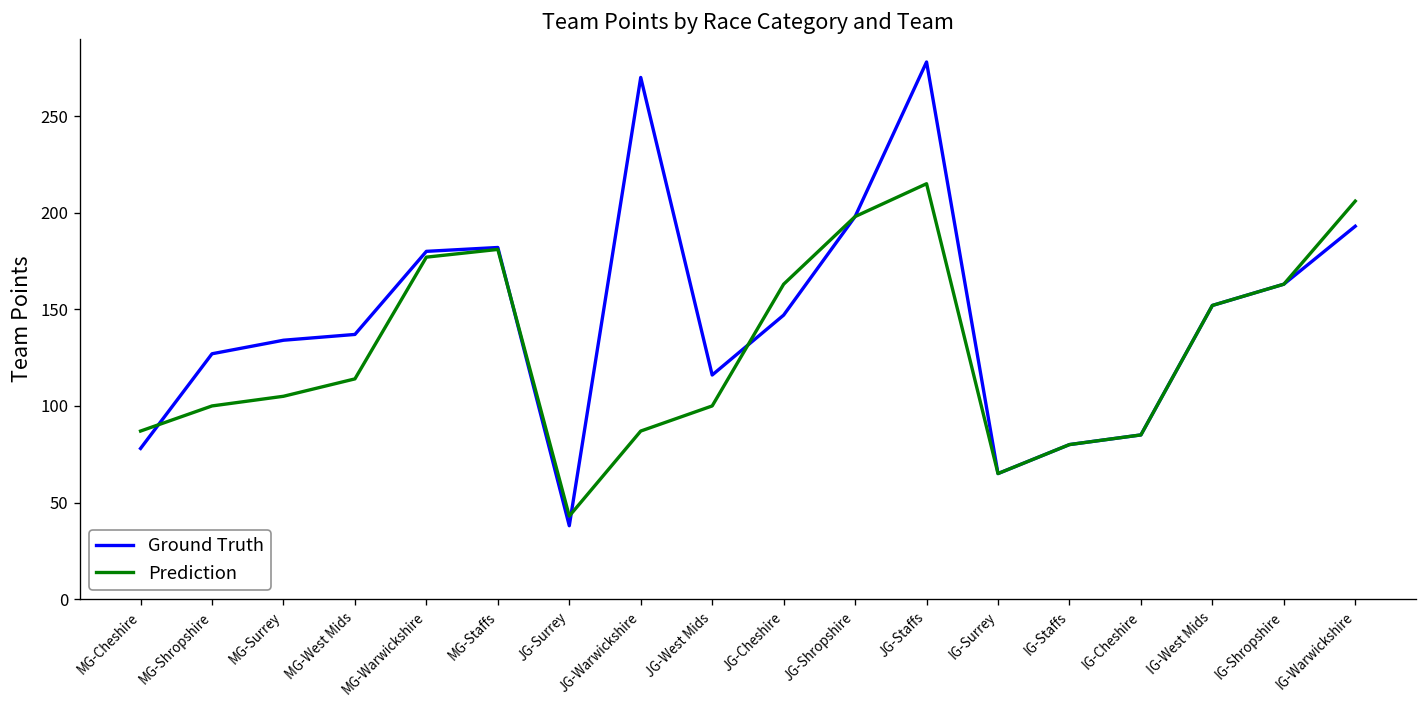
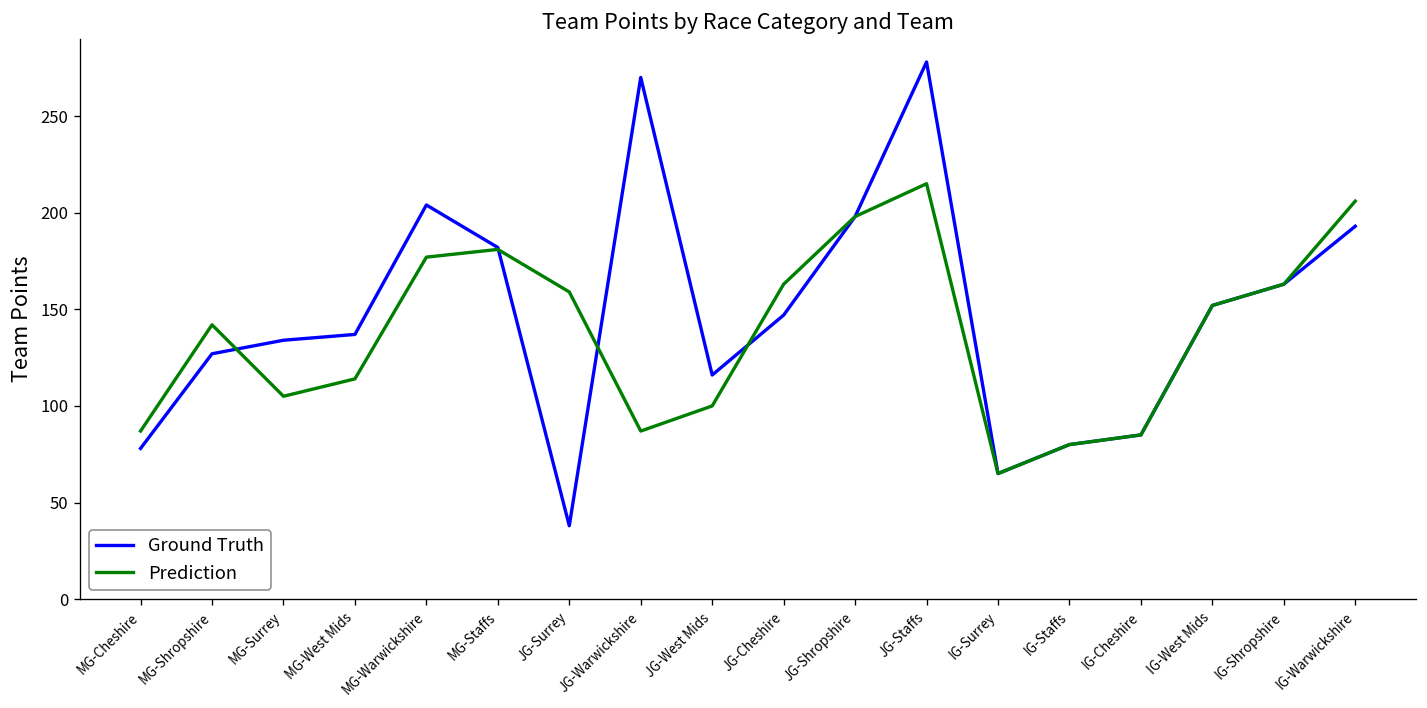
  {
    "Ground Truth": {
      "MG-Cheshire": 78,
      "MG-Shropshire": 127,
      "MG-Surrey": 134,
      "MG-West Mids": 137,
-     "MG-Warwickshire": 180,
+     "MG-Warwickshire": 204,
      "JG-Surrey": 38,
      "JG-Warwickshire": 270,
      "JG-West Mids": 116,
      "JG-Cheshire": 147,
      "JG-Staffs": 278,
      "IG-Warwickshire": 193
    },
    "Prediction": {
      "MG-Cheshire": 87,
-     "MG-Shropshire": 100,
+     "MG-Shropshire": 142,
      "MG-Surrey": 105,
      "MG-West Mids": 114,
      "MG-Warwickshire": 177,
-     "JG-Surrey": 43,
+     "JG-Surrey": 159,
      "JG-Warwickshire": 87,
      "JG-West Mids": 100,
      "JG-Cheshire": 163,
      "JG-Staffs": 215,
      "IG-Warwickshire": 206
    }
  }
